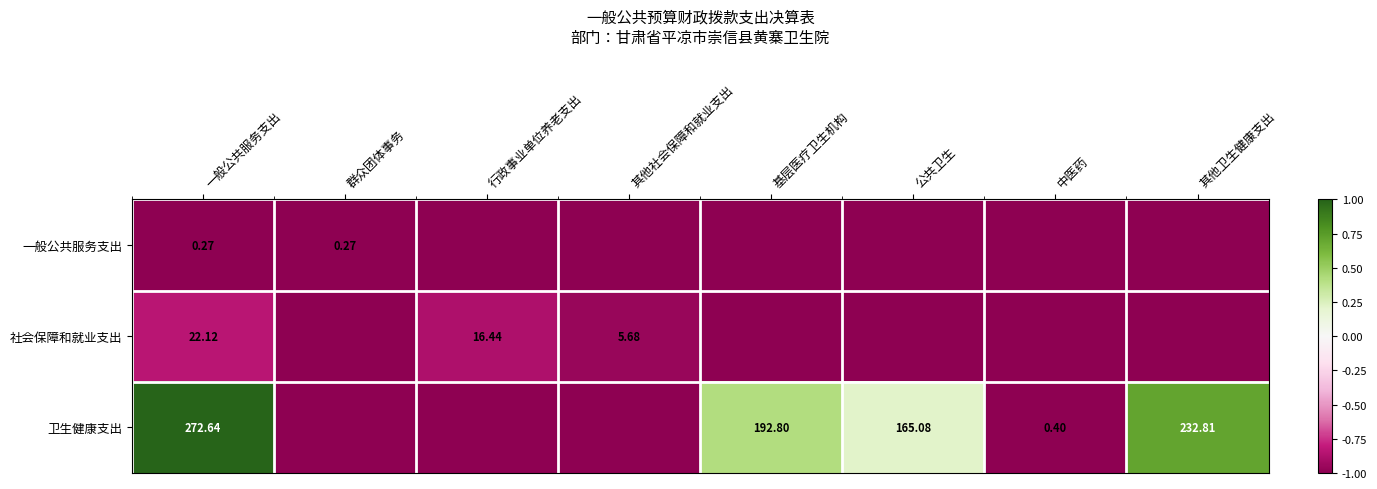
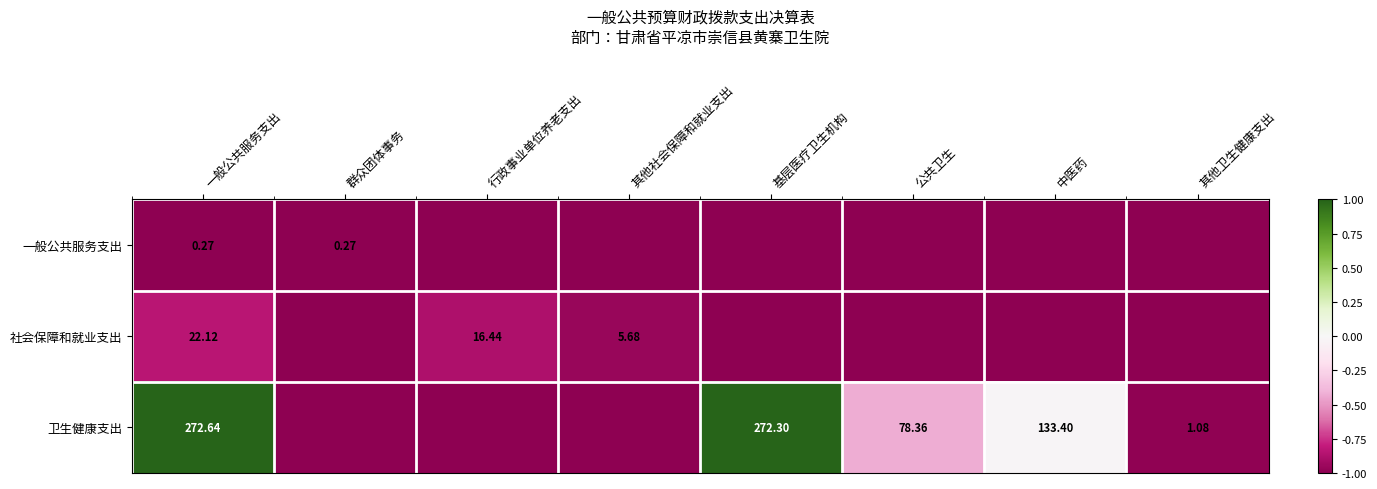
  {
    "一般公共服务支出": {
      "一般公共服务支出": 0.27,
      "群众团体事务": 0.27
    },
    "社会保障和就业支出": {
      "一般公共服务支出": 22.12,
      "行政事业单位养老支出": 16.44,
      "其他社会保障和就业支出": 5.68
    },
    "卫生健康支出": {
      "一般公共服务支出": 272.64,
-     "基层医疗卫生机构": 192.80,
-     "公共卫生": 165.08,
-     "中医药": 0.40,
-     "其他卫生健康支出": 232.81
+     "基层医疗卫生机构": 272.30,
+     "公共卫生": 78.36,
+     "中医药": 133.40,
+     "其他卫生健康支出": 1.08
    }
  }
